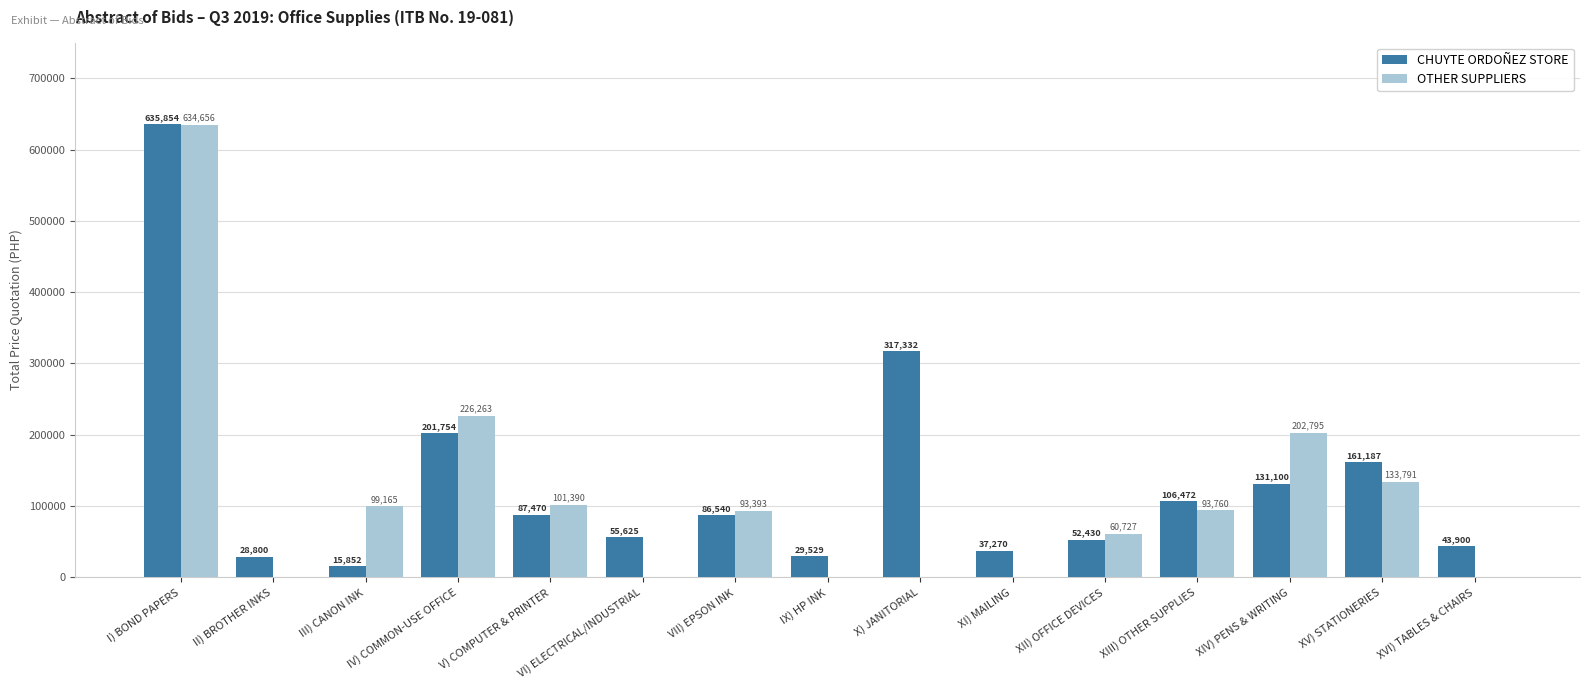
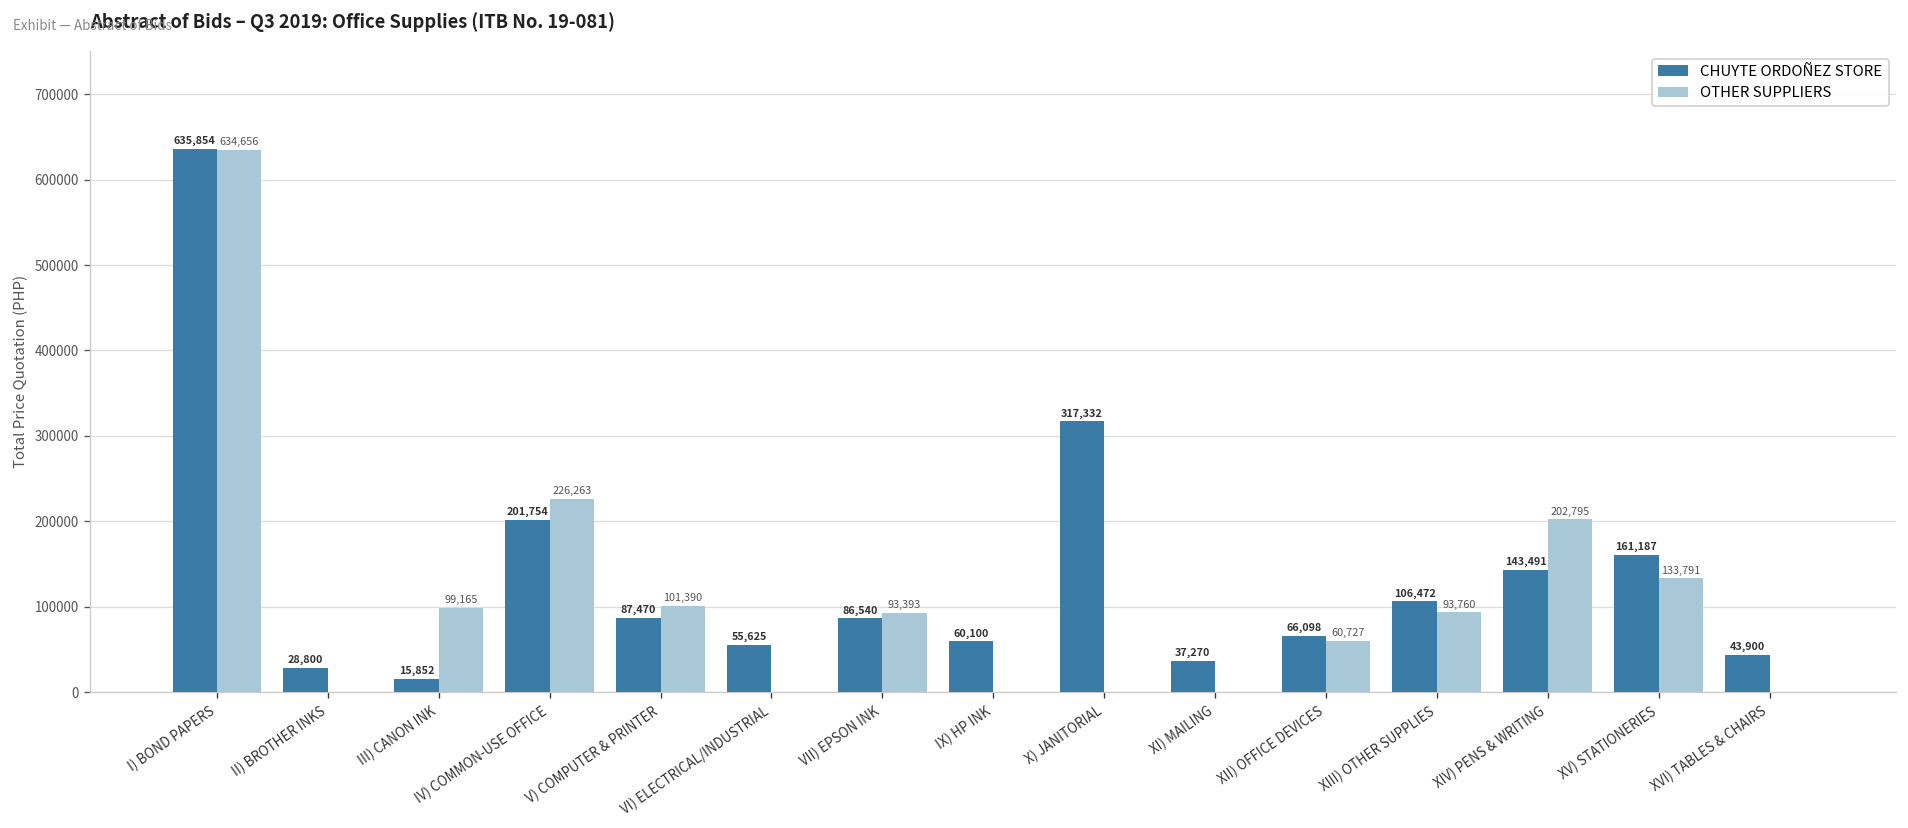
  {
    "CHUYTE ORDOÑEZ STORE": {
      "I) BOND PAPERS": "635,854",
      "II) BROTHER INKS": "28,800",
      "III) CANON INK": "15,852",
      "IV) COMMON-USE OFFICE": "201,754",
      "V) COMPUTER & PRINTER": "87,470",
      "VI) ELECTRICAL/INDUSTRIAL": "55,625",
      "VII) EPSON INK": "86,540",
-     "IX) HP INK": "29,529",
+     "IX) HP INK": "60,100",
      "X) JANITORIAL": "317,332",
      "XI) MAILING": "37,270",
-     "XII) OFFICE DEVICES": "52,430",
+     "XII) OFFICE DEVICES": "66,098",
      "XIII) OTHER SUPPLIES": "106,472",
-     "XIV) PENS & WRITING": "131,100",
+     "XIV) PENS & WRITING": "143,491",
      "XV) STATIONERIES": "161,187",
      "XVI) TABLES & CHAIRS": "43,900"
    },
    "OTHER SUPPLIERS": {
      "I) BOND PAPERS": "634,656",
      "III) CANON INK": "99,165",
      "IV) COMMON-USE OFFICE": "226,263",
      "XII) OFFICE DEVICES": "60,727",
      "XIII) OTHER SUPPLIES": "93,760",
      "XIV) PENS & WRITING": "202,795",
      "XV) STATIONERIES": "133,791"
    }
  }
